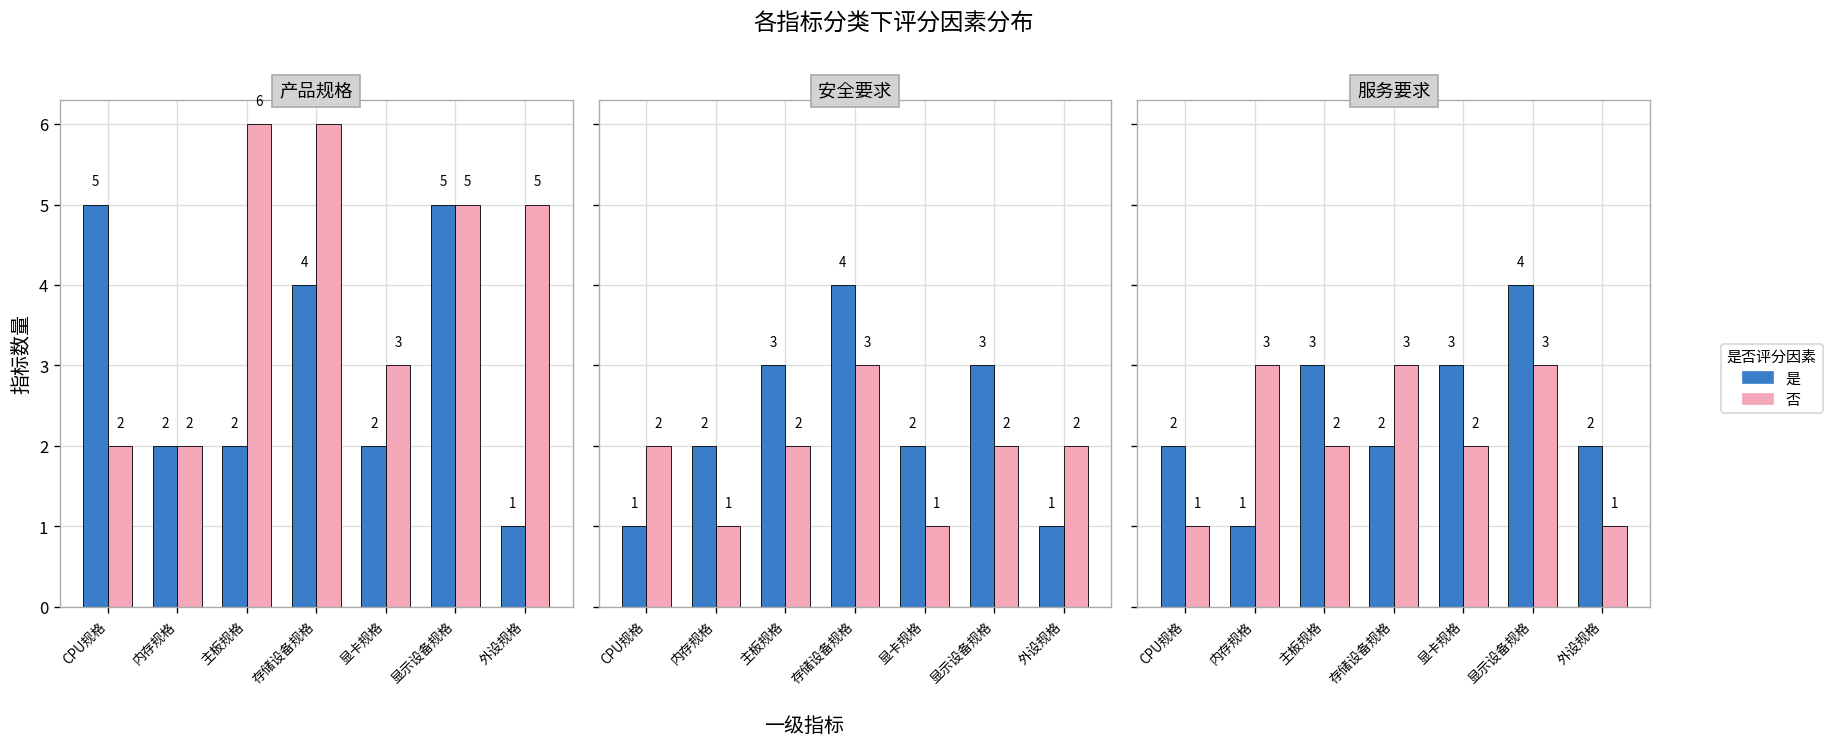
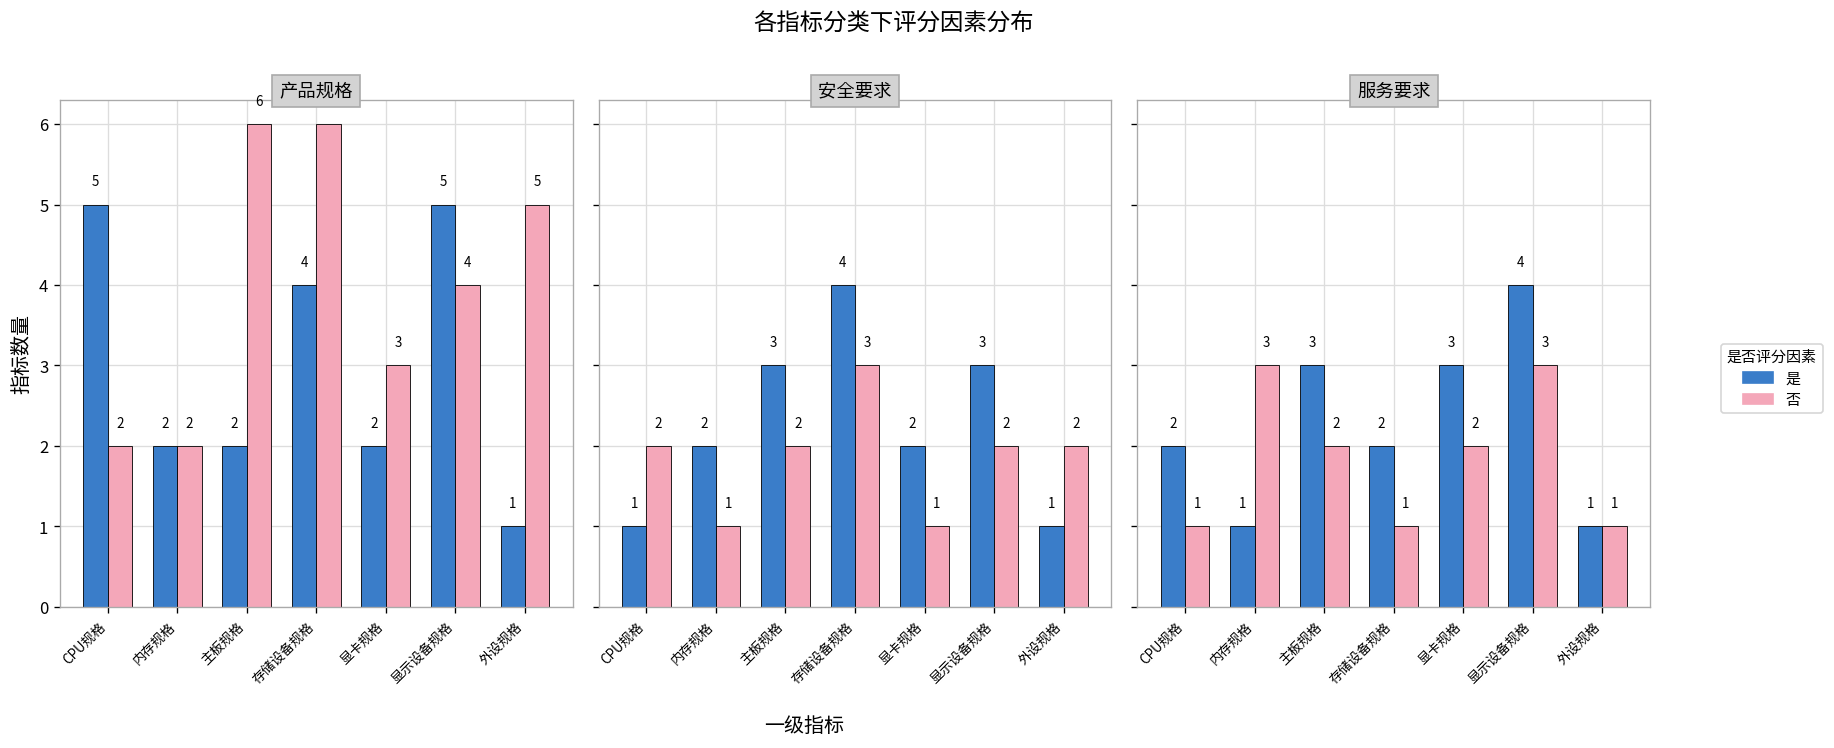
  {
    "产品规格": {
      "是": {
        "CPU规格": 5,
        "内存规格": 2,
        "主板规格": 2,
        "存储设备规格": 4,
        "显卡规格": 2,
        "显示设备规格": 5,
        "外设规格": 1
      },
      "否": {
        "CPU规格": 2,
        "内存规格": 2,
        "主板规格": 6,
        "存储设备规格": 6,
        "显卡规格": 3,
-       "显示设备规格": 5,
+       "显示设备规格": 4,
        "外设规格": 5
      }
    },
    "安全要求": {
      "是": {
        "CPU规格": 1,
        "内存规格": 2,
        "主板规格": 3,
        "存储设备规格": 4,
        "显卡规格": 2,
        "显示设备规格": 3,
        "外设规格": 1
      },
      "否": {
        "CPU规格": 2,
        "内存规格": 1,
        "主板规格": 2,
        "存储设备规格": 3,
        "显卡规格": 1,
        "显示设备规格": 2,
        "外设规格": 2
      }
    },
    "服务要求": {
      "是": {
        "CPU规格": 2,
        "内存规格": 1,
        "主板规格": 3,
        "存储设备规格": 2,
        "显卡规格": 3,
        "显示设备规格": 4,
-       "外设规格": 2
+       "外设规格": 1
      },
      "否": {
        "CPU规格": 1,
        "内存规格": 3,
        "主板规格": 2,
-       "存储设备规格": 3,
+       "存储设备规格": 1,
        "显卡规格": 2,
        "显示设备规格": 3,
        "外设规格": 1
      }
    }
  }
